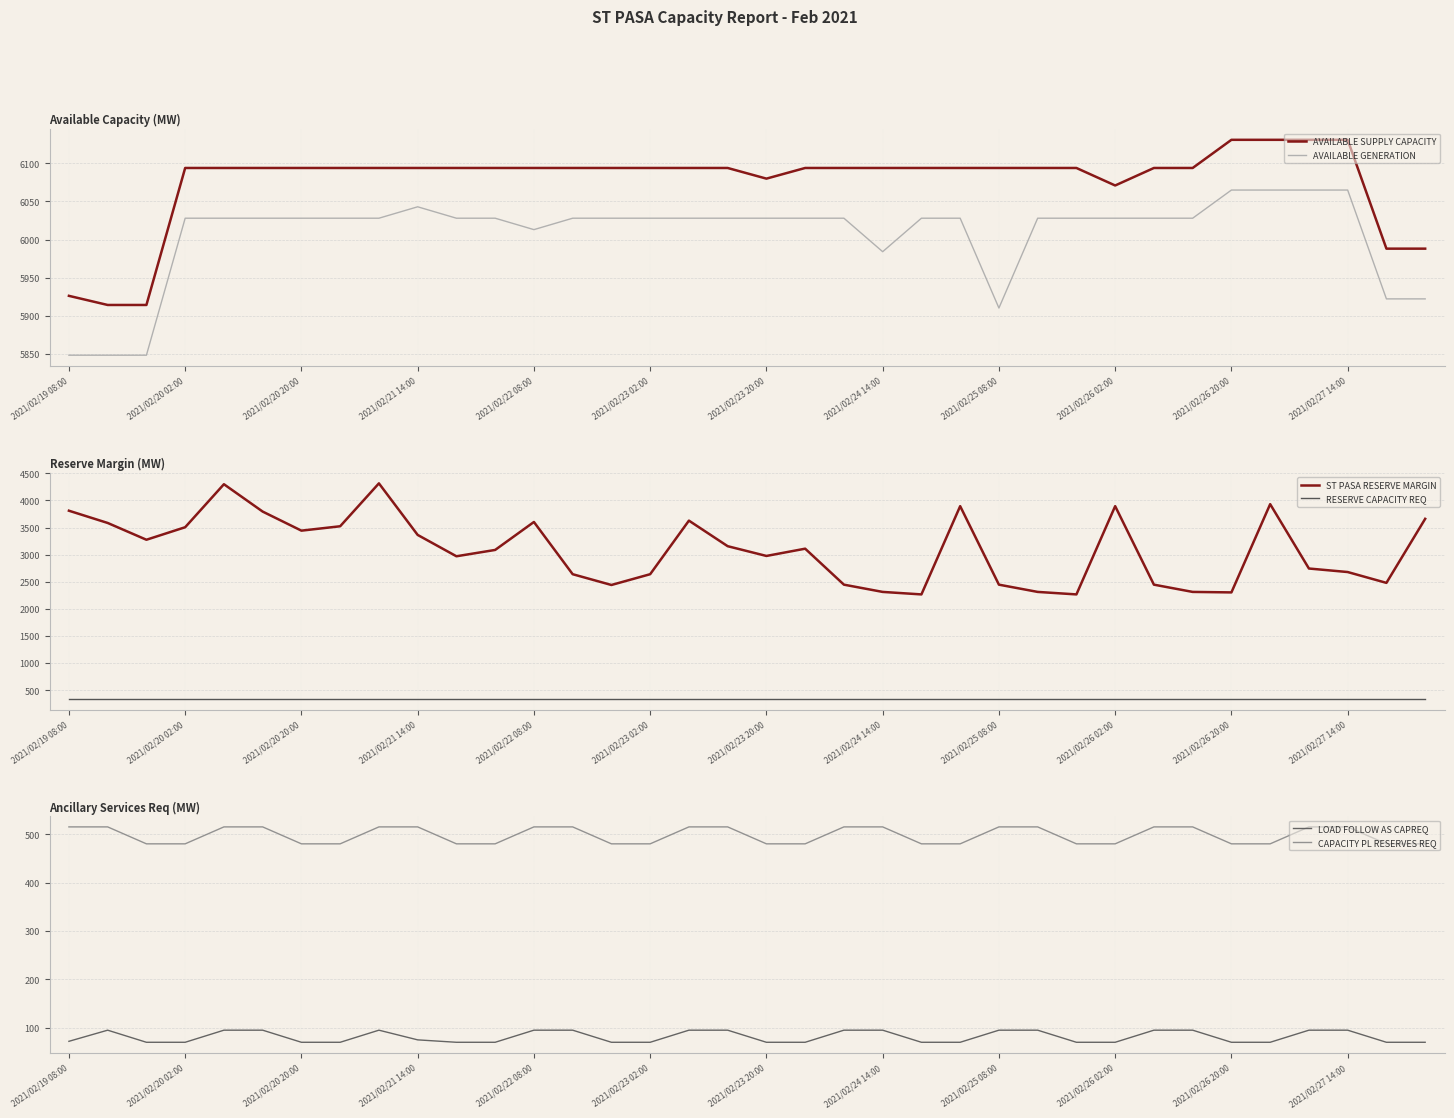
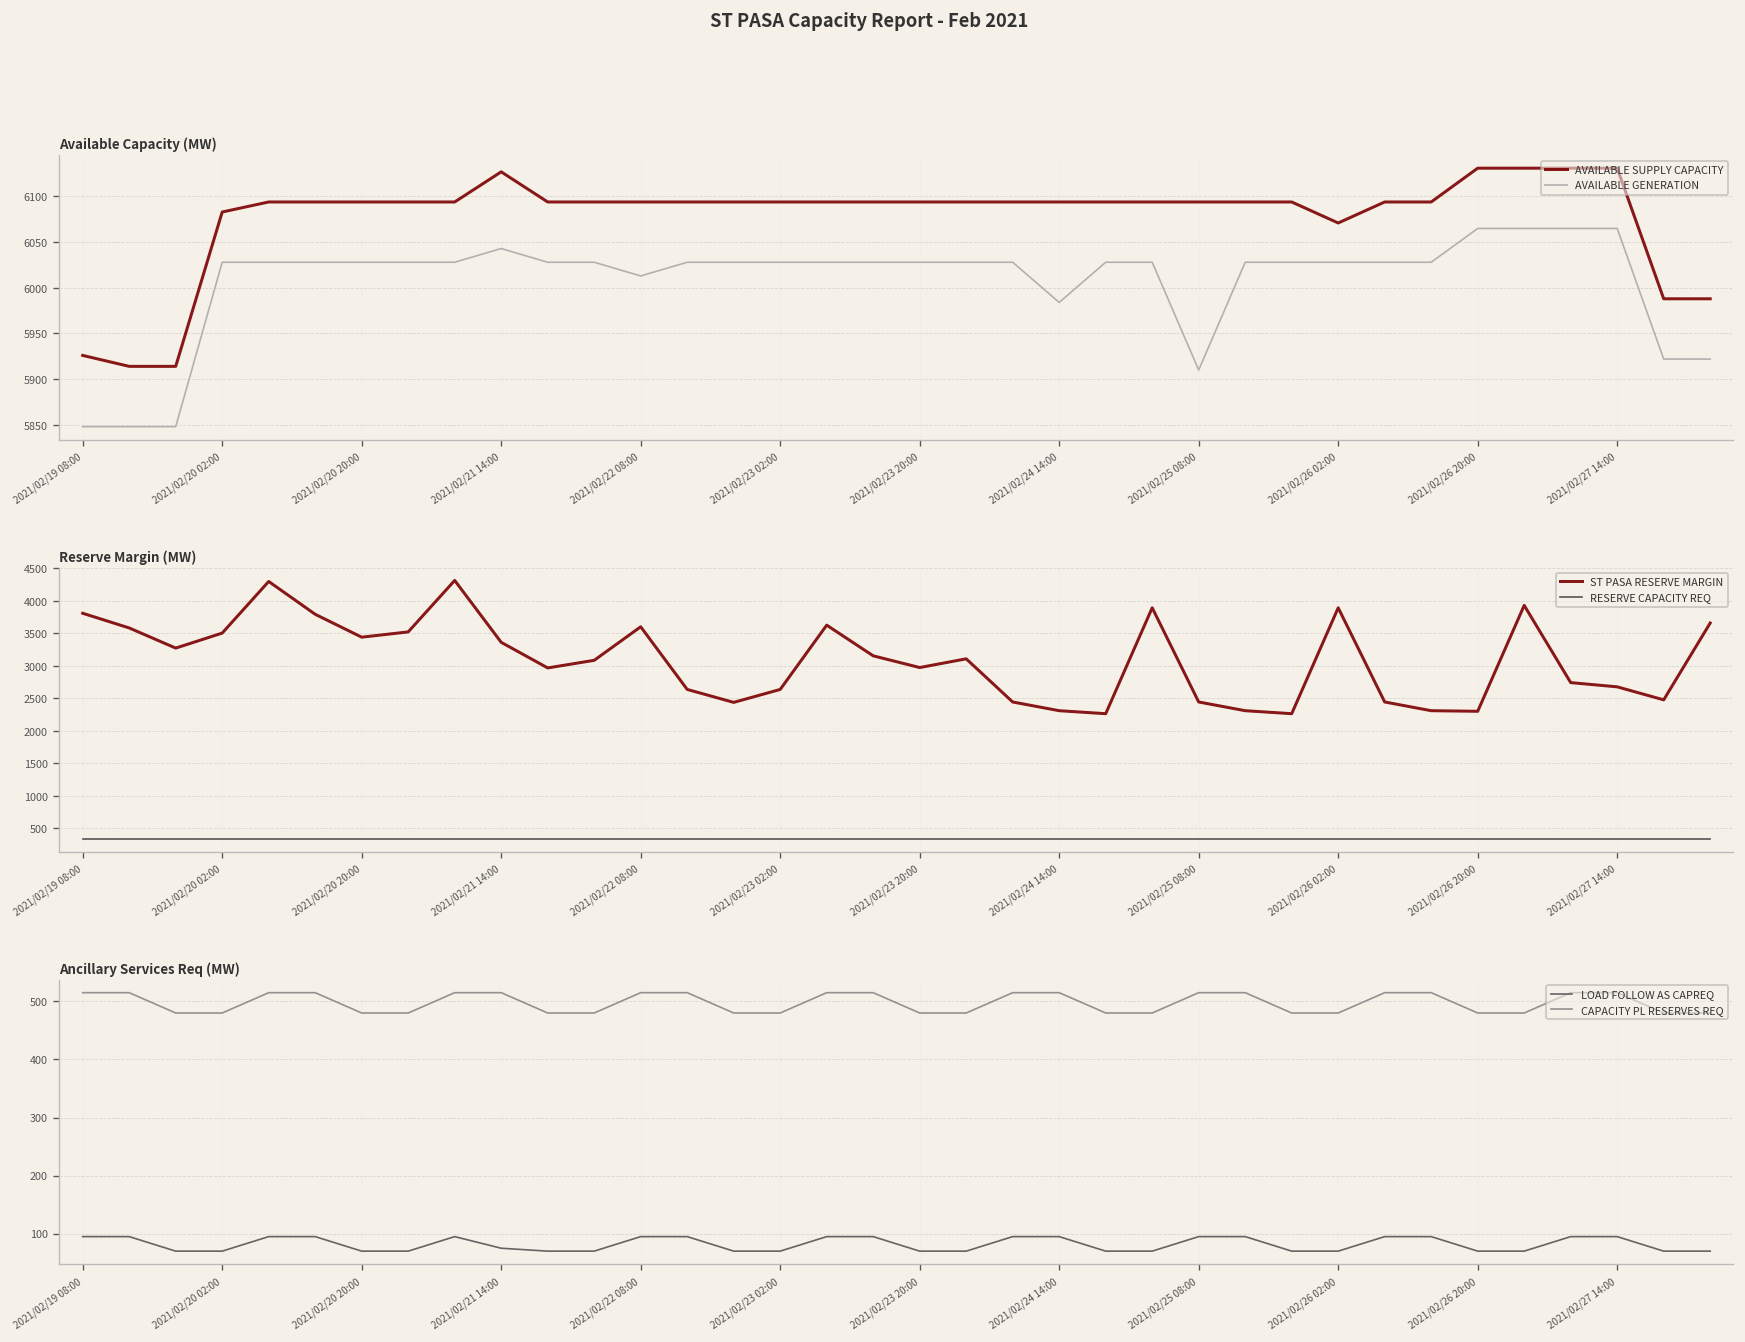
  {
    "Available Capacity (MW)": {
      "AVAILABLE SUPPLY CAPACITY": {
        "2021/02/19 08:00": 5930,
-       "2021/02/20 02:00": 6090,
+       "2021/02/20 02:00": 6080,
        "2021/02/20 20:00": 6090,
-       "2021/02/21 14:00": 6090,
+       "2021/02/21 14:00": 6130,
        "2021/02/22 08:00": 6090,
        "2021/02/23 02:00": 6090,
-       "2021/02/23 20:00": 6080,
+       "2021/02/23 20:00": 6090,
        "2021/02/24 14:00": 6090,
        "2021/02/25 08:00": 6090,
        "2021/02/26 02:00": 6070,
        "2021/02/26 20:00": 6130
      },
      "AVAILABLE GENERATION": {
        "2021/02/19 08:00": 5850,
        "2021/02/20 02:00": 6030,
        "2021/02/20 20:00": 6030,
        "2021/02/21 14:00": 6040,
        "2021/02/22 08:00": 6010,
        "2021/02/23 02:00": 6030,
        "2021/02/23 20:00": 6030,
        "2021/02/24 14:00": 5980,
        "2021/02/25 08:00": 5910,
        "2021/02/26 02:00": 6030,
        "2021/02/26 20:00": 6070,
        "2021/02/27 14:00": 6070
      }
    },
    "Reserve Margin (MW)": {
      "ST PASA RESERVE MARGIN": {
        "2021/02/19 08:00": 3800,
        "2021/02/20 02:00": 3500,
        "2021/02/20 20:00": 3400,
        "2021/02/21 14:00": 3400,
        "2021/02/22 08:00": 3600,
        "2021/02/23 02:00": 2600,
        "2021/02/23 20:00": 3000,
        "2021/02/24 14:00": 2300,
        "2021/02/25 08:00": 2400,
        "2021/02/26 02:00": 3900,
        "2021/02/26 20:00": 2300,
        "2021/02/27 14:00": 2700
      },
      "RESERVE CAPACITY REQ": {
        "2021/02/19 08:00": 300,
        "2021/02/20 02:00": 300,
        "2021/02/20 20:00": 300,
        "2021/02/21 14:00": 300,
        "2021/02/22 08:00": 300,
        "2021/02/23 02:00": 300,
        "2021/02/23 20:00": 300,
        "2021/02/24 14:00": 300,
        "2021/02/25 08:00": 300,
        "2021/02/26 02:00": 300,
        "2021/02/26 20:00": 300,
        "2021/02/27 14:00": 300
      }
    },
    "Ancillary Services Req (MW)": {
      "LOAD FOLLOW AS CAPREQ": {
-       "2021/02/19 08:00": 70,
+       "2021/02/19 08:00": 100,
        "2021/02/20 02:00": 70,
        "2021/02/20 20:00": 70,
        "2021/02/21 14:00": 80,
        "2021/02/22 08:00": 100,
        "2021/02/23 02:00": 70,
        "2021/02/23 20:00": 70,
        "2021/02/24 14:00": 100,
        "2021/02/25 08:00": 100,
        "2021/02/26 02:00": 70,
        "2021/02/26 20:00": 70,
        "2021/02/27 14:00": 100
      },
      "CAPACITY PL RESERVES REQ": {
        "2021/02/19 08:00": 520,
        "2021/02/20 02:00": 480,
        "2021/02/20 20:00": 480,
        "2021/02/21 14:00": 520,
        "2021/02/22 08:00": 520,
        "2021/02/23 02:00": 480,
        "2021/02/23 20:00": 480,
        "2021/02/24 14:00": 520,
        "2021/02/25 08:00": 520,
        "2021/02/26 02:00": 480,
        "2021/02/26 20:00": 480
      }
    }
  }
